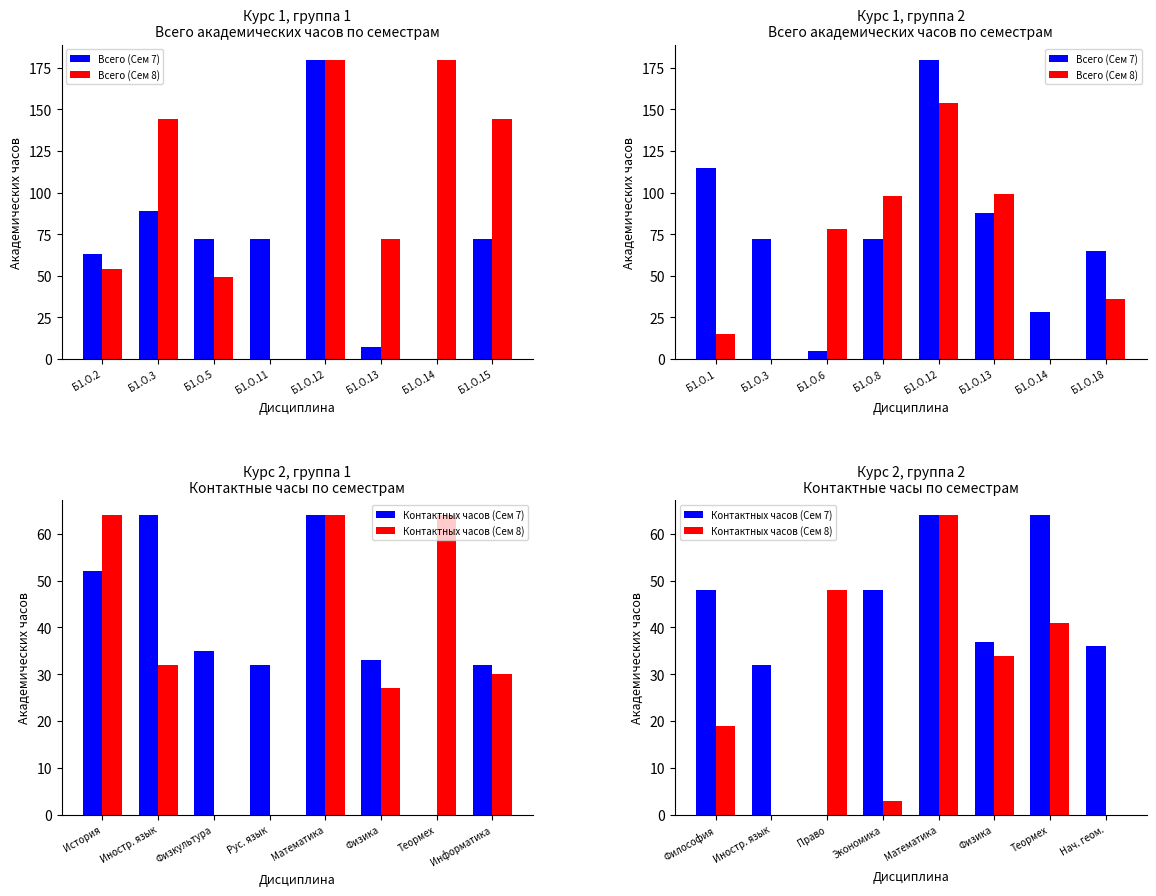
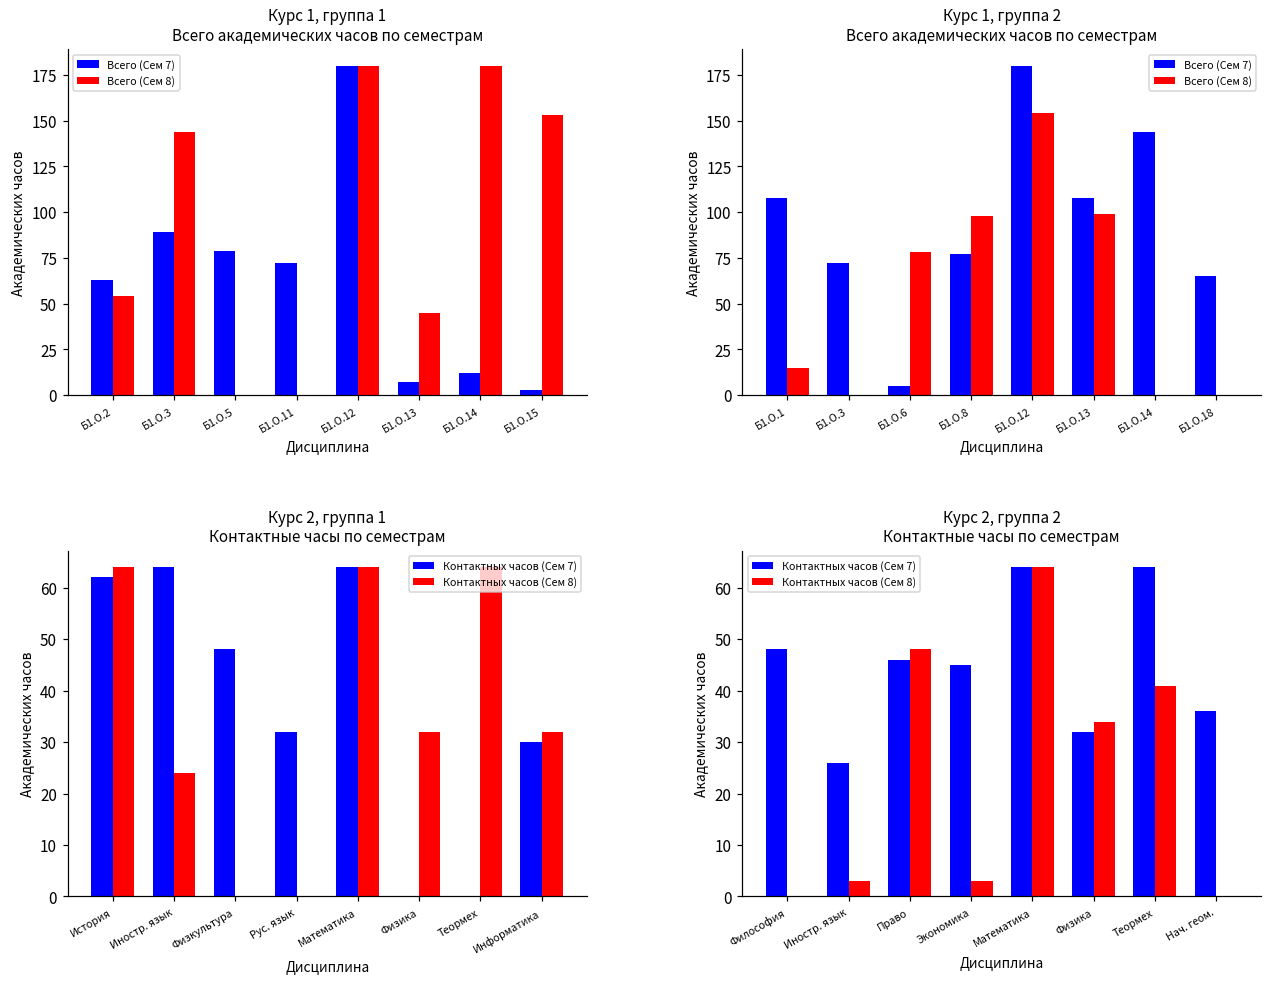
  {
    "Курс 1, группа 1 Всего академических часов по семестрам": {
      "Всего (Сем 7)": {
        "Б1.О.2": 63,
        "Б1.О.3": 89,
-       "Б1.О.5": 72,
+       "Б1.О.5": 79,
        "Б1.О.11": 72,
        "Б1.О.12": 180,
        "Б1.О.13": 7,
-       "Б1.О.14": 0,
-       "Б1.О.15": 72
+       "Б1.О.14": 12,
+       "Б1.О.15": 3
      },
      "Всего (Сем 8)": {
        "Б1.О.2": 54,
        "Б1.О.3": 144,
-       "Б1.О.5": 49,
+       "Б1.О.5": 0,
        "Б1.О.11": 0,
        "Б1.О.12": 180,
-       "Б1.О.13": 72,
+       "Б1.О.13": 45,
        "Б1.О.14": 180,
-       "Б1.О.15": 144
+       "Б1.О.15": 153
      }
    },
    "Курс 1, группа 2 Всего академических часов по семестрам": {
      "Всего (Сем 7)": {
-       "Б1.О.1": 115,
+       "Б1.О.1": 108,
        "Б1.О.3": 72,
        "Б1.О.6": 5,
-       "Б1.О.8": 72,
+       "Б1.О.8": 77,
        "Б1.О.12": 180,
-       "Б1.О.13": 88,
-       "Б1.О.14": 28,
+       "Б1.О.13": 108,
+       "Б1.О.14": 144,
        "Б1.О.18": 65
      },
      "Всего (Сем 8)": {
        "Б1.О.1": 15,
        "Б1.О.3": 0,
        "Б1.О.6": 78,
        "Б1.О.8": 98,
        "Б1.О.12": 154,
        "Б1.О.13": 99,
        "Б1.О.14": 0,
-       "Б1.О.18": 36
+       "Б1.О.18": 0
      }
    },
    "Курс 2, группа 1 Контактные часы по семестрам": {
      "Контактных часов (Сем 7)": {
-       "История": 52,
+       "История": 62,
        "Иностр. язык": 64,
-       "Физкультура": 35,
+       "Физкультура": 48,
        "Рус. язык": 32,
        "Математика": 64,
-       "Физика": 33,
+       "Физика": 0,
        "Теормех": 0,
-       "Информатика": 32
+       "Информатика": 30
      },
      "Контактных часов (Сем 8)": {
        "История": 64,
-       "Иностр. язык": 32,
+       "Иностр. язык": 24,
        "Физкультура": 0,
        "Рус. язык": 0,
        "Математика": 64,
-       "Физика": 27,
-       "Информатика": 30
+       "Физика": 32,
+       "Информатика": 32
      }
    },
    "Курс 2, группа 2 Контактные часы по семестрам": {
      "Контактных часов (Сем 7)": {
        "Философия": 48,
-       "Иностр. язык": 32,
-       "Право": 0,
-       "Экономика": 48,
+       "Иностр. язык": 26,
+       "Право": 46,
+       "Экономика": 45,
        "Математика": 64,
-       "Физика": 37,
+       "Физика": 32,
        "Теормех": 64,
        "Нач. геом.": 36
      },
      "Контактных часов (Сем 8)": {
-       "Философия": 19,
-       "Иностр. язык": 0,
+       "Философия": 0,
+       "Иностр. язык": 3,
        "Право": 48,
        "Экономика": 3,
        "Математика": 64,
        "Физика": 34,
        "Теормех": 41,
        "Нач. геом.": 0
      }
    }
  }
